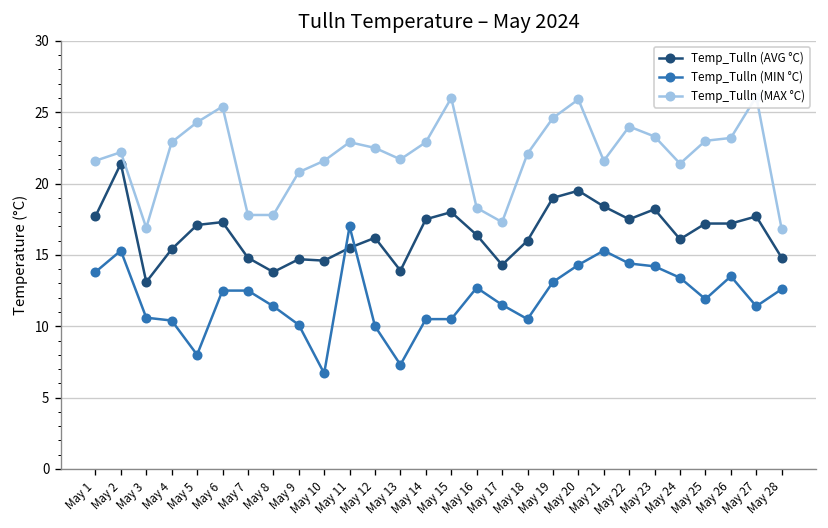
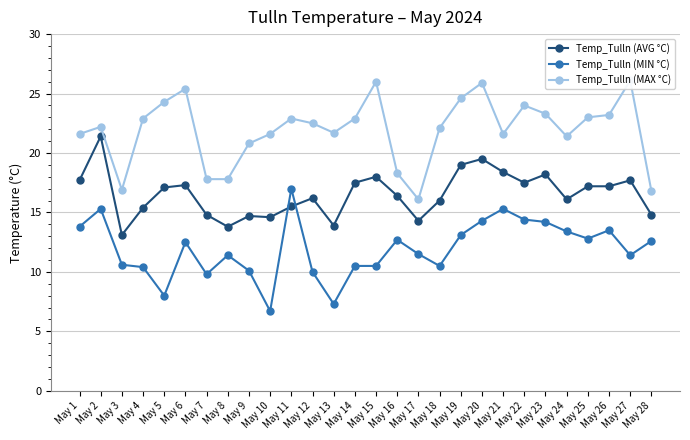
  {
    "Temp_Tulln (AVG °C)": {
      "May 1": 17.7,
      "May 2": 21.4,
      "May 3": 13.1,
      "May 4": 15.4,
      "May 5": 17.1,
      "May 6": 17.3,
      "May 7": 14.8,
      "May 8": 13.8,
      "May 9": 14.7,
      "May 10": 14.6,
      "May 11": 15.5,
      "May 12": 16.2,
      "May 13": 13.9,
      "May 14": 17.5,
      "May 15": 18.0,
      "May 16": 16.4,
      "May 17": 14.3,
      "May 18": 16.0,
      "May 19": 19.0,
      "May 20": 19.5,
      "May 21": 18.4,
      "May 22": 17.5,
      "May 23": 18.2,
      "May 24": 16.1,
      "May 25": 17.2,
      "May 26": 17.2,
      "May 27": 17.7,
      "May 28": 14.8
    },
    "Temp_Tulln (MIN °C)": {
      "May 1": 13.8,
      "May 2": 15.3,
      "May 3": 10.6,
      "May 4": 10.4,
      "May 5": 8.0,
      "May 6": 12.5,
-     "May 7": 12.5,
+     "May 7": 9.8,
      "May 8": 11.4,
      "May 9": 10.1,
      "May 10": 6.7,
      "May 11": 17.0,
      "May 12": 10.0,
      "May 13": 7.3,
      "May 14": 10.5,
      "May 15": 10.5,
      "May 16": 12.7,
      "May 17": 11.5,
      "May 18": 10.5,
      "May 19": 13.1,
      "May 20": 14.3,
      "May 21": 15.3,
      "May 22": 14.4,
      "May 23": 14.2,
      "May 24": 13.4,
-     "May 25": 11.9,
+     "May 25": 12.8,
      "May 26": 13.5,
      "May 27": 11.4,
      "May 28": 12.6
    },
    "Temp_Tulln (MAX °C)": {
      "May 1": 21.6,
      "May 2": 22.2,
      "May 3": 16.9,
      "May 4": 22.9,
      "May 5": 24.3,
      "May 6": 25.4,
      "May 7": 17.8,
      "May 8": 17.8,
      "May 9": 20.8,
      "May 10": 21.6,
      "May 11": 22.9,
      "May 12": 22.5,
      "May 13": 21.7,
      "May 14": 22.9,
      "May 15": 26.0,
      "May 16": 18.3,
-     "May 17": 17.3,
+     "May 17": 16.1,
      "May 18": 22.1,
      "May 19": 24.6,
      "May 20": 25.9,
      "May 21": 21.6,
      "May 22": 24.0,
      "May 23": 23.3,
      "May 24": 21.4,
      "May 25": 23.0,
      "May 26": 23.2,
      "May 28": 16.8
    }
  }
